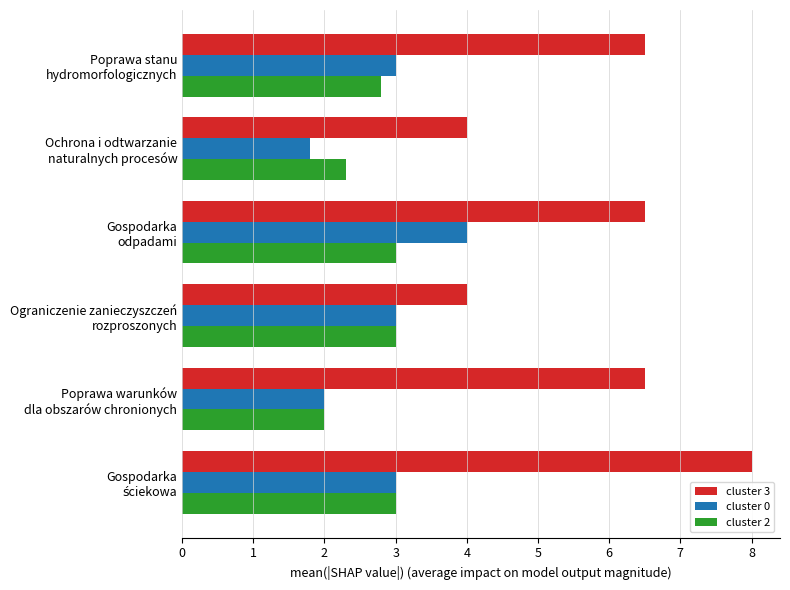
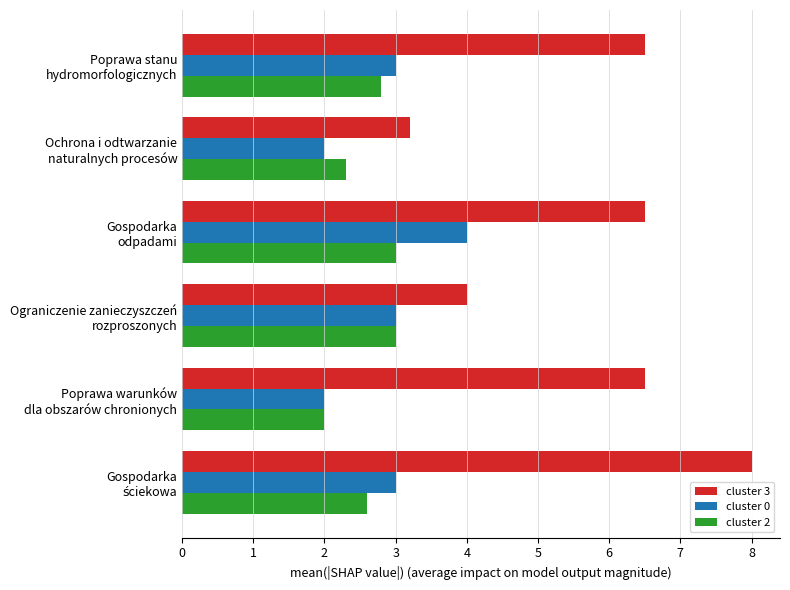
  {
    "cluster 3": {
      "Poprawa stanu hydromorfologicznych": 6.5,
-     "Ochrona i odtwarzanie naturalnych procesów": 4.0,
+     "Ochrona i odtwarzanie naturalnych procesów": 3.2,
      "Gospodarka odpadami": 6.5,
      "Ograniczenie zanieczyszczeń rozproszonych": 4.0,
      "Poprawa warunków dla obszarów chronionych": 6.5,
      "Gospodarka ściekowa": 8.0
    },
    "cluster 0": {
      "Poprawa stanu hydromorfologicznych": 3.0,
-     "Ochrona i odtwarzanie naturalnych procesów": 1.8,
+     "Ochrona i odtwarzanie naturalnych procesów": 2.0,
      "Gospodarka odpadami": 4.0,
      "Ograniczenie zanieczyszczeń rozproszonych": 3.0,
      "Poprawa warunków dla obszarów chronionych": 2.0,
      "Gospodarka ściekowa": 3.0
    },
    "cluster 2": {
      "Poprawa stanu hydromorfologicznych": 2.8,
      "Ochrona i odtwarzanie naturalnych procesów": 2.3,
      "Gospodarka odpadami": 3.0,
      "Ograniczenie zanieczyszczeń rozproszonych": 3.0,
      "Poprawa warunków dla obszarów chronionych": 2.0,
-     "Gospodarka ściekowa": 3.0
+     "Gospodarka ściekowa": 2.6
    }
  }
